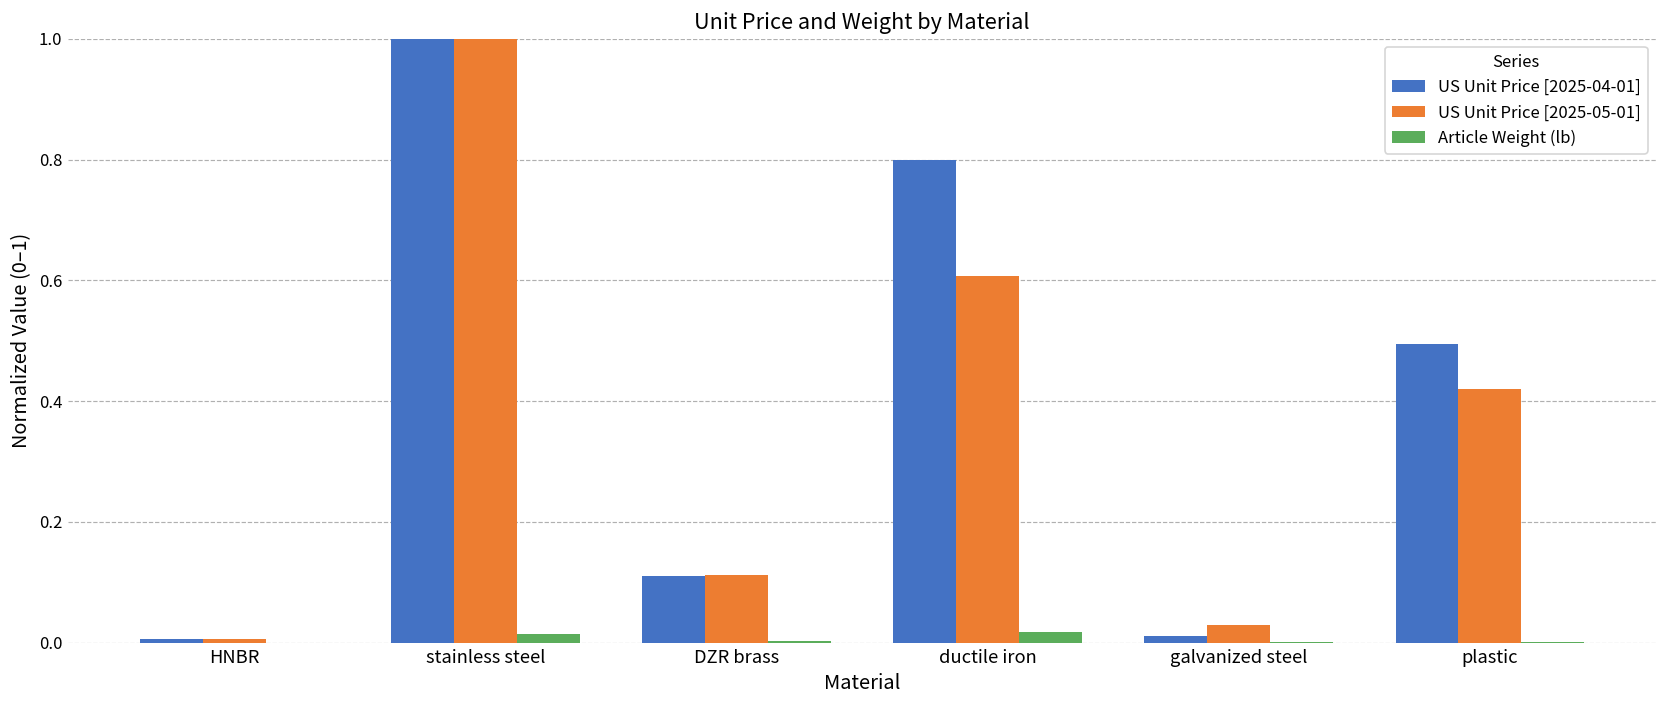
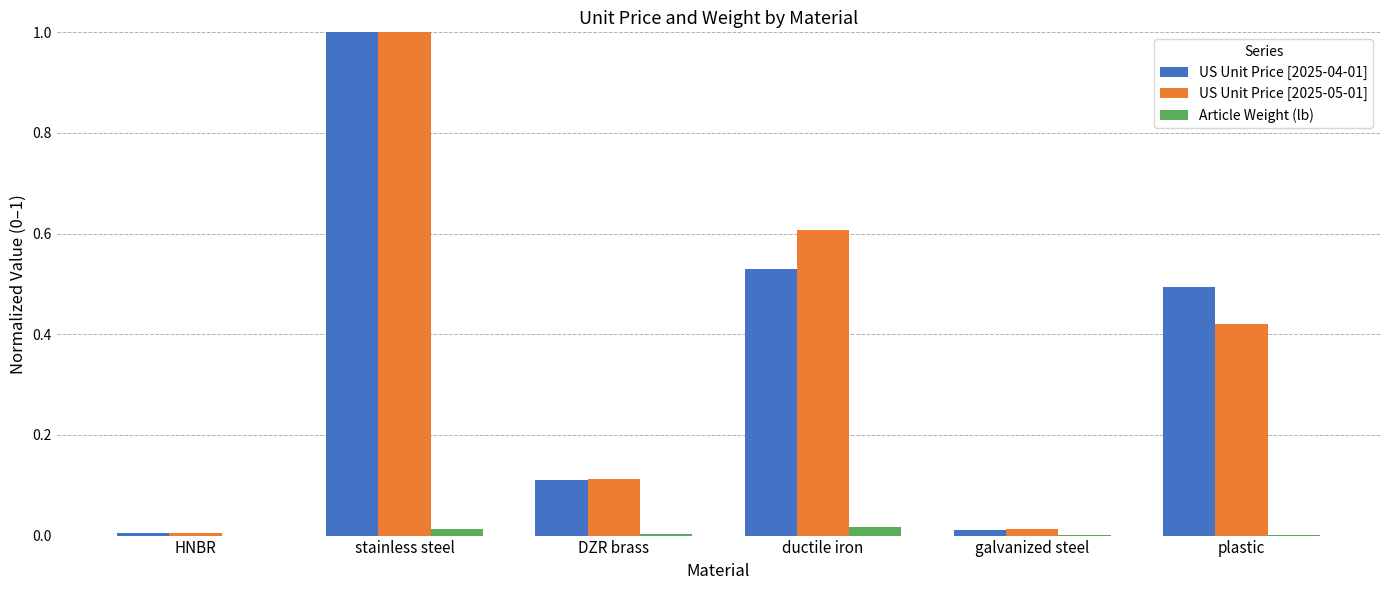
  {
    "US Unit Price [2025-04-01]": {
      "HNBR": 0.01,
      "stainless steel": 1.00,
      "DZR brass": 0.11,
-     "ductile iron": 0.80,
+     "ductile iron": 0.53,
      "galvanized steel": 0.01,
      "plastic": 0.49
    },
    "US Unit Price [2025-05-01]": {
      "HNBR": 0.01,
      "stainless steel": 1.00,
      "DZR brass": 0.11,
      "ductile iron": 0.61,
-     "galvanized steel": 0.03,
+     "galvanized steel": 0.01,
      "plastic": 0.42
    },
    "Article Weight (lb)": {
      "stainless steel": 0.01,
      "ductile iron": 0.02
    }
  }
